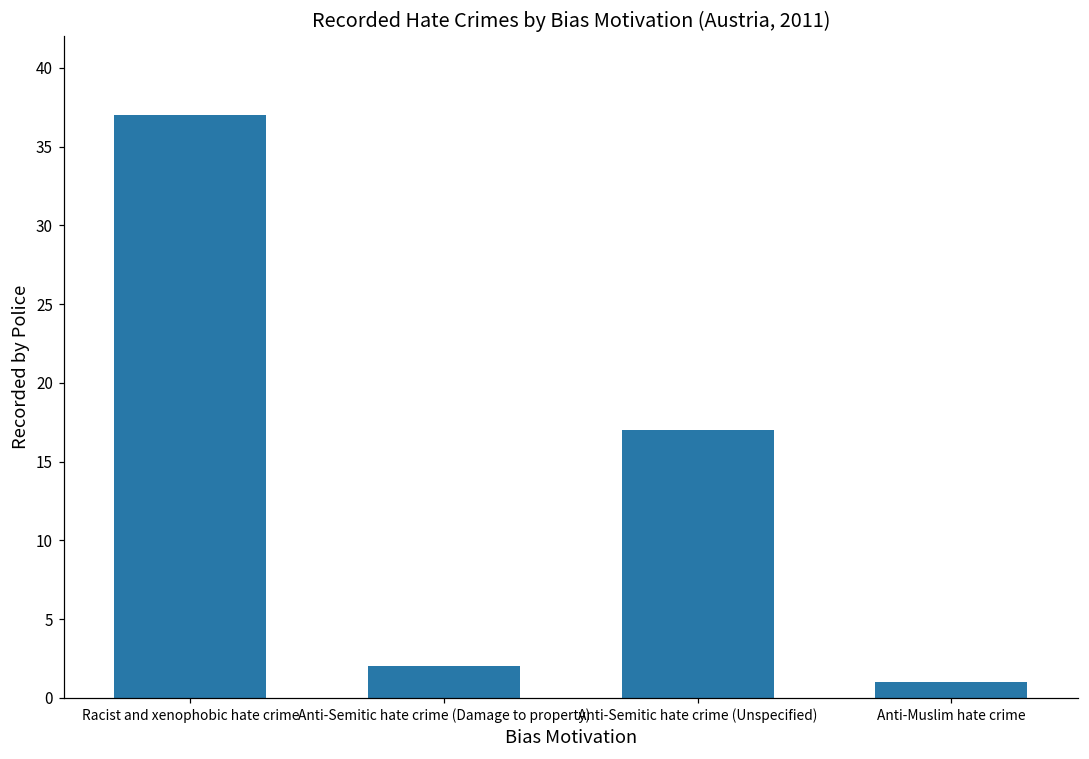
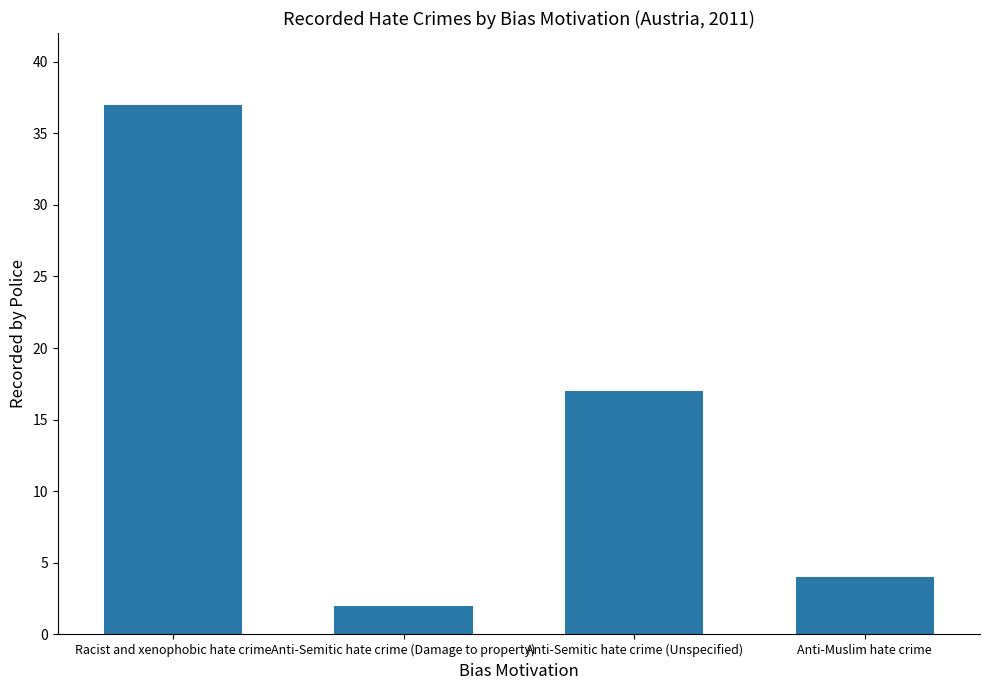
  {
    "Racist and xenophobic hate crime": 37,
    "Anti-Semitic hate crime (Damage to property)": 2,
    "Anti-Semitic hate crime (Unspecified)": 17,
-   "Anti-Muslim hate crime": 1
+   "Anti-Muslim hate crime": 4
  }
